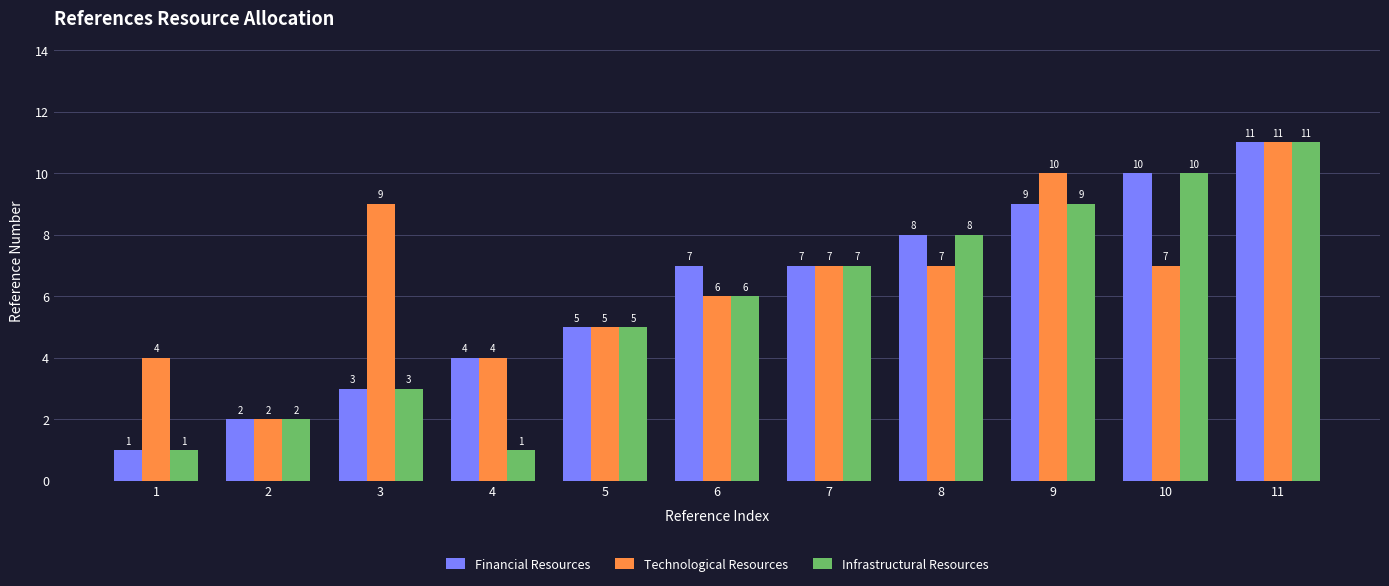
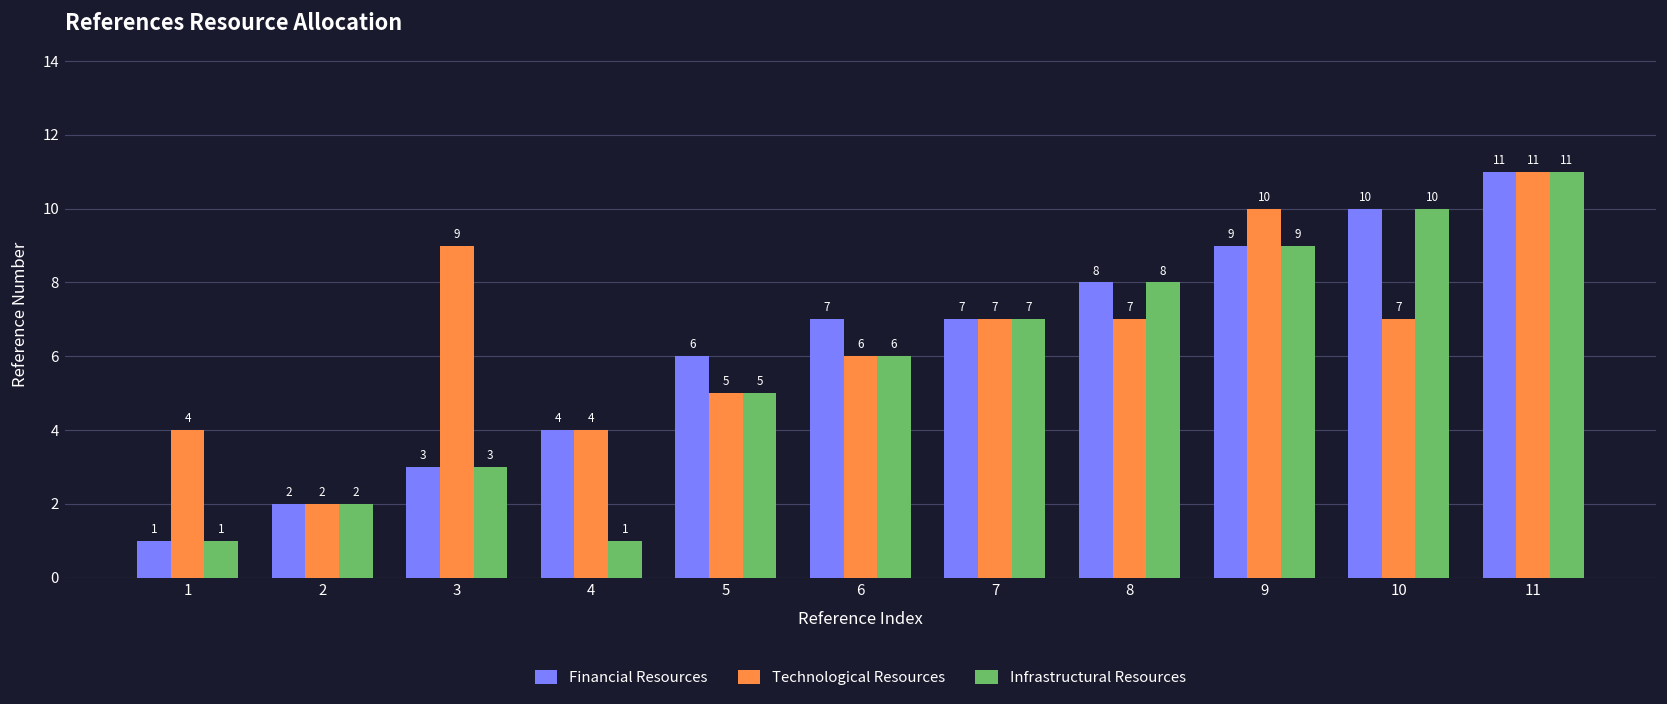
  {
    "Financial Resources": {
      "1": 1,
      "2": 2,
      "3": 3,
      "4": 4,
-     "5": 5,
+     "5": 6,
      "6": 7,
      "7": 7,
      "8": 8,
      "9": 9,
      "10": 10,
      "11": 11
    },
    "Technological Resources": {
      "1": 4,
      "2": 2,
      "3": 9,
      "4": 4,
      "5": 5,
      "6": 6,
      "7": 7,
      "8": 7,
      "9": 10,
      "10": 7,
      "11": 11
    },
    "Infrastructural Resources": {
      "1": 1,
      "2": 2,
      "3": 3,
      "4": 1,
      "5": 5,
      "6": 6,
      "7": 7,
      "8": 8,
      "9": 9,
      "10": 10,
      "11": 11
    }
  }
